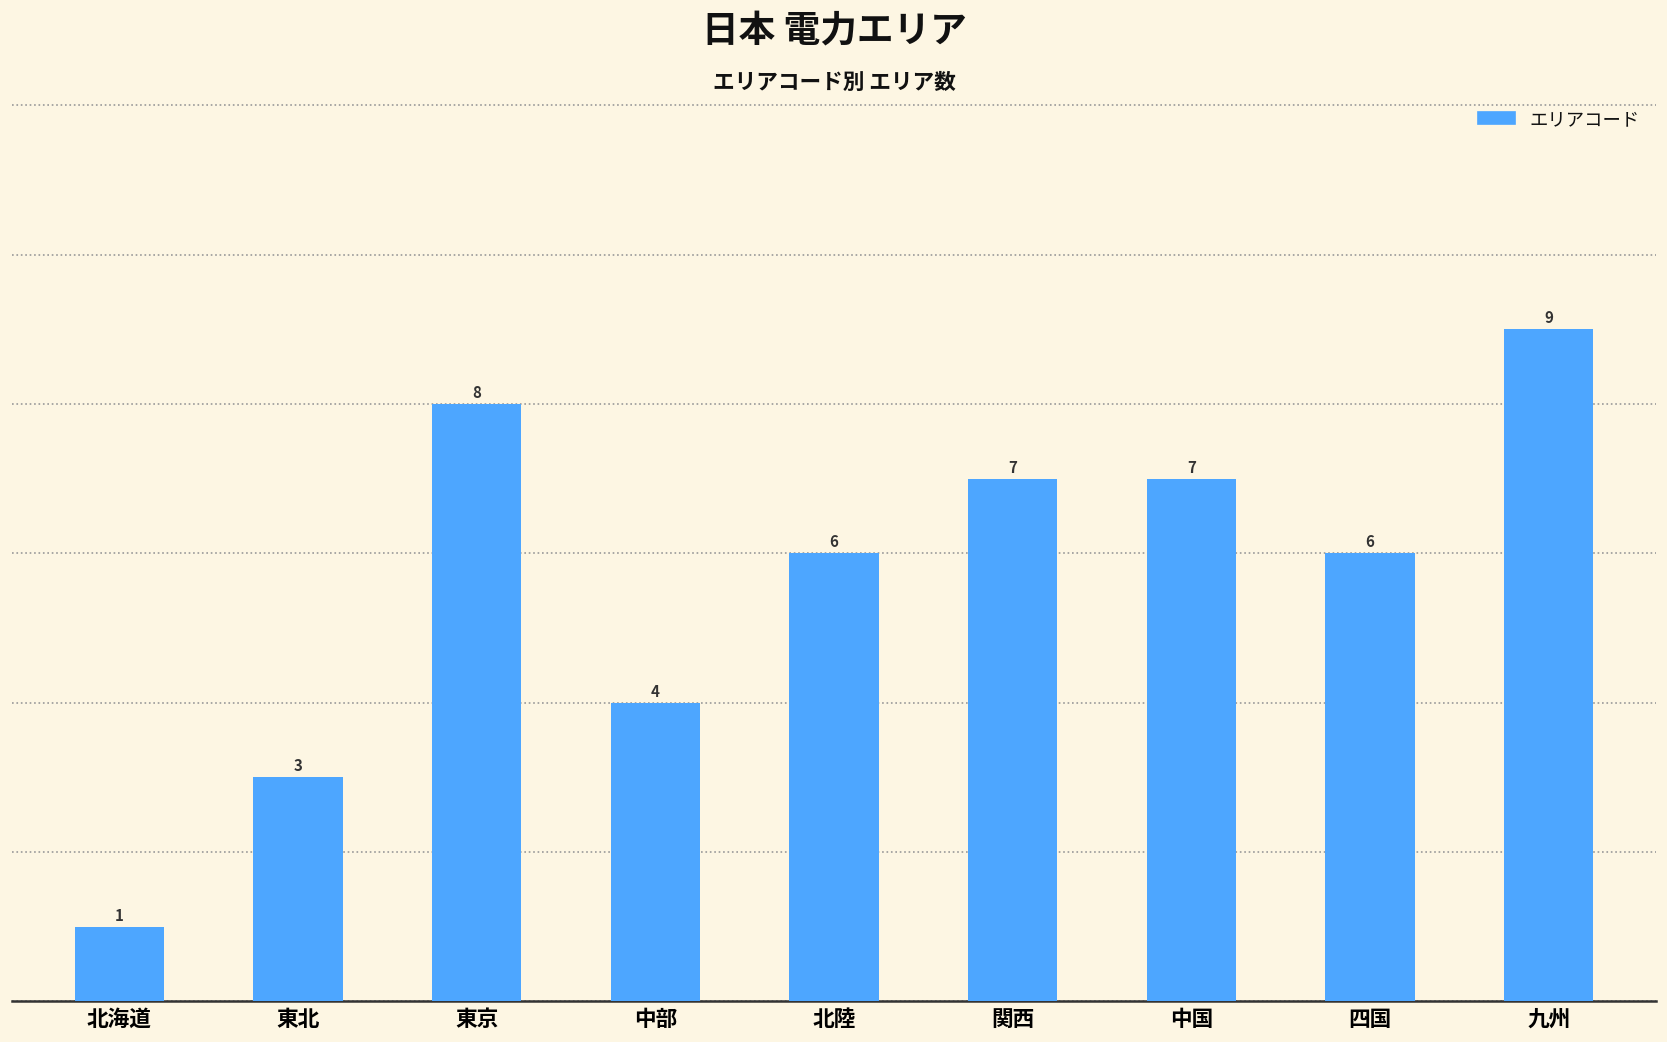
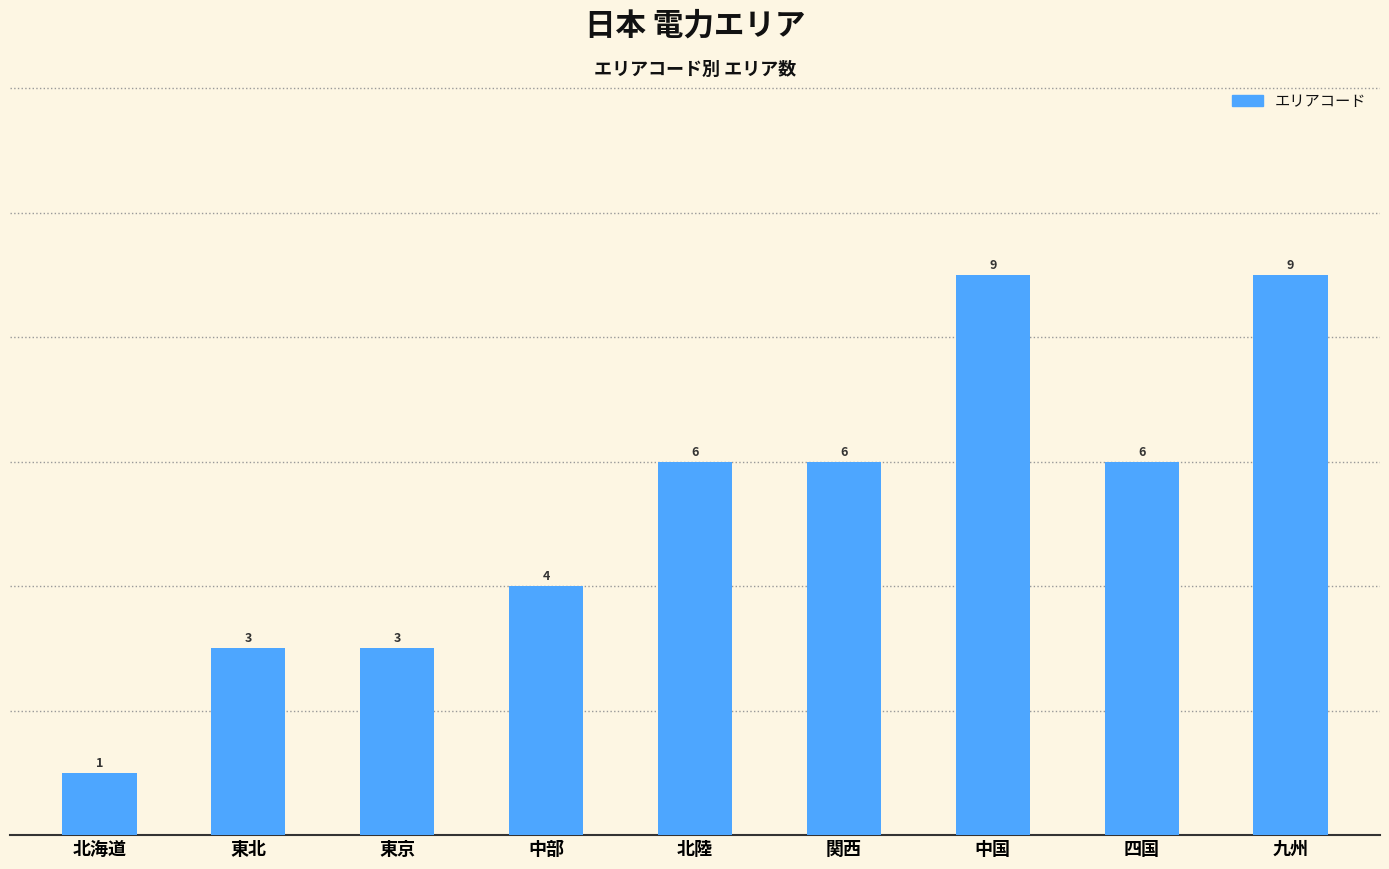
  {
    "北海道": 1,
    "東北": 3,
-   "東京": 8,
+   "東京": 3,
    "中部": 4,
    "北陸": 6,
-   "関西": 7,
-   "中国": 7,
+   "関西": 6,
+   "中国": 9,
    "四国": 6,
    "九州": 9
  }
